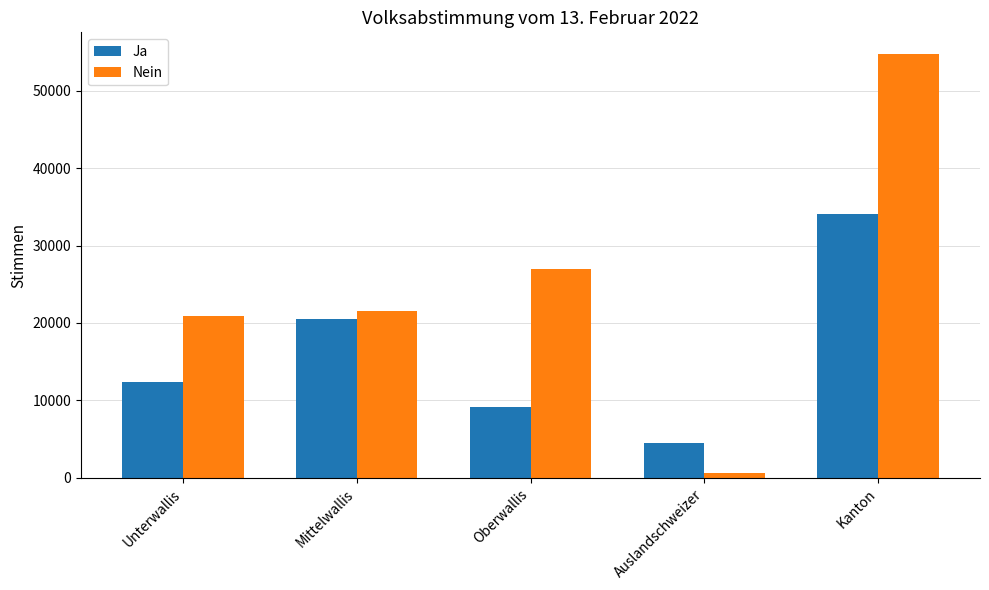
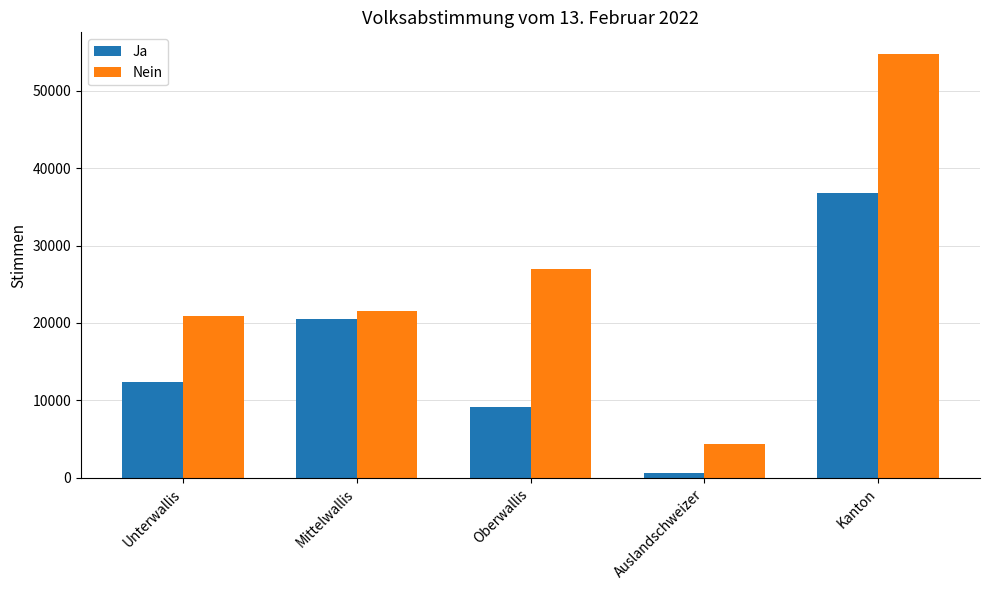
  {
    "Ja": {
      "Unterwallis": 12000,
      "Mittelwallis": 20000,
      "Oberwallis": 9000,
-     "Auslandschweizer": 5000,
-     "Kanton": 34000
+     "Auslandschweizer": 1000,
+     "Kanton": 37000
    },
    "Nein": {
      "Unterwallis": 21000,
      "Mittelwallis": 22000,
      "Oberwallis": 27000,
-     "Auslandschweizer": 1000,
+     "Auslandschweizer": 4000,
      "Kanton": 55000
    }
  }
